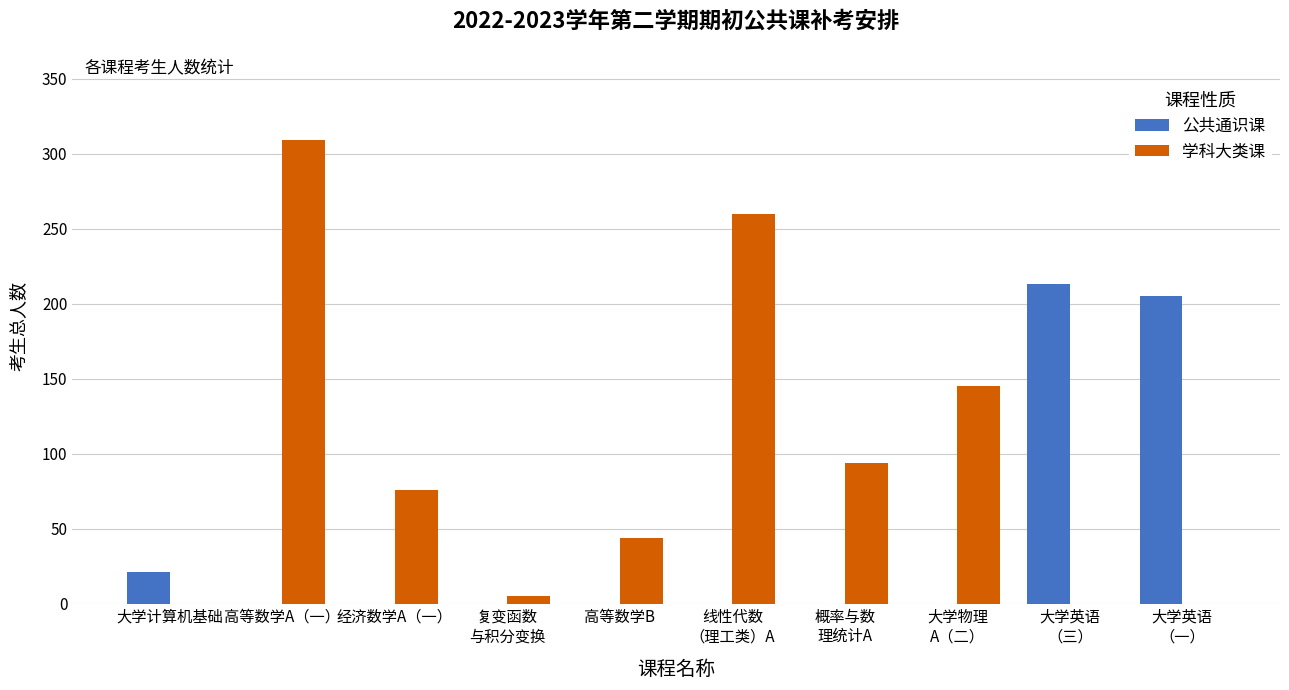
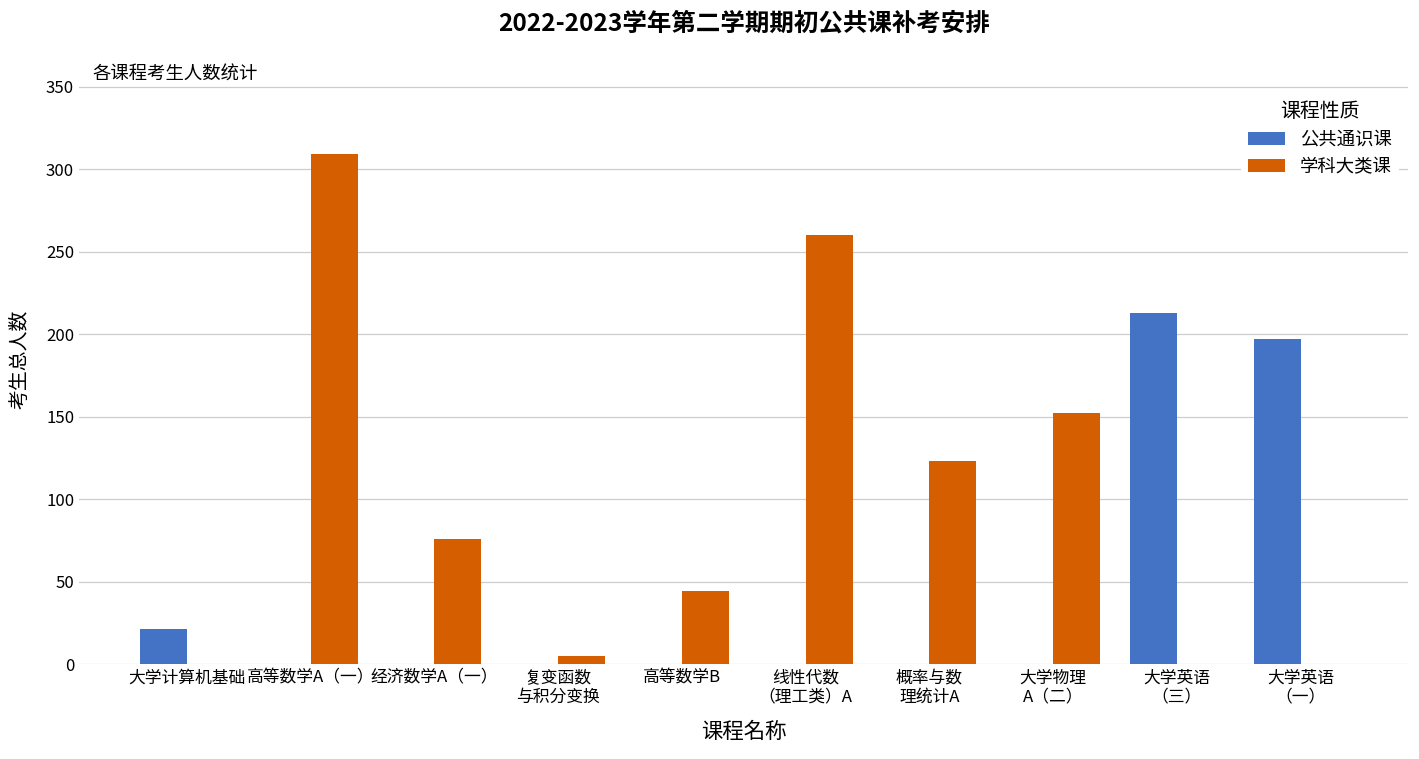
  {
    "公共通识课": {
      "大学计算机基础": 21,
      "高等数学A（一）": 0,
      "经济数学A（一）": 0,
      "复变函数 与积分变换": 0,
      "高等数学B": 0,
      "线性代数 （理工类）A": 0,
      "概率与数 理统计A": 0,
      "大学物理 A（二）": 0,
      "大学英语 （三）": 213,
-     "大学英语 （一）": 205
+     "大学英语 （一）": 197
    },
    "学科大类课": {
      "大学计算机基础": 0,
      "高等数学A（一）": 309,
      "经济数学A（一）": 76,
      "复变函数 与积分变换": 5,
      "高等数学B": 44,
      "线性代数 （理工类）A": 260,
-     "概率与数 理统计A": 94,
-     "大学物理 A（二）": 145,
+     "概率与数 理统计A": 123,
+     "大学物理 A（二）": 152,
      "大学英语 （三）": 0,
      "大学英语 （一）": 0
    }
  }
